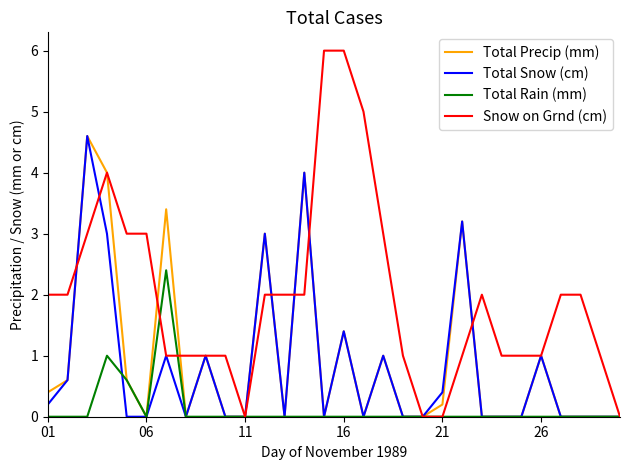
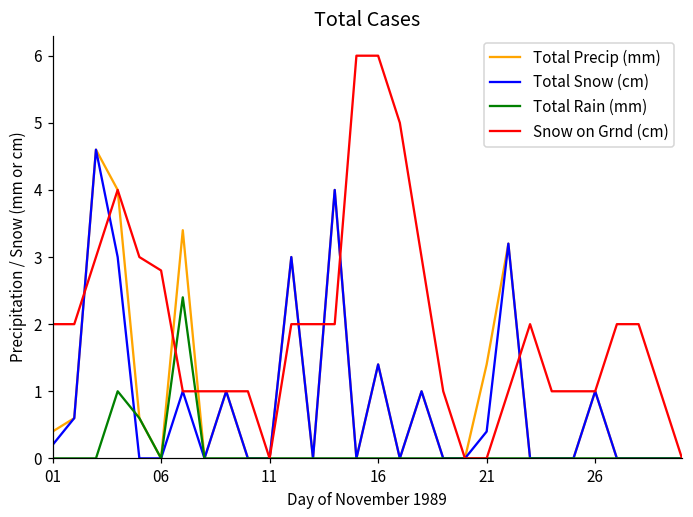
  {
    "Total Precip (mm)": {
      "01": 0.4,
-     "21": 0.2
+     "21": 1.4
    },
    "Total Snow (cm)": {
      "01": 0.2,
      "21": 0.4
    },
    "Total Rain (mm)": {
      "01": 0.0,
      "16": 0.0,
      "26": 0.0
    },
    "Snow on Grnd (cm)": {
      "01": 2.0,
-     "06": 3.0,
+     "06": 2.8,
      "16": 6.0
    }
  }
